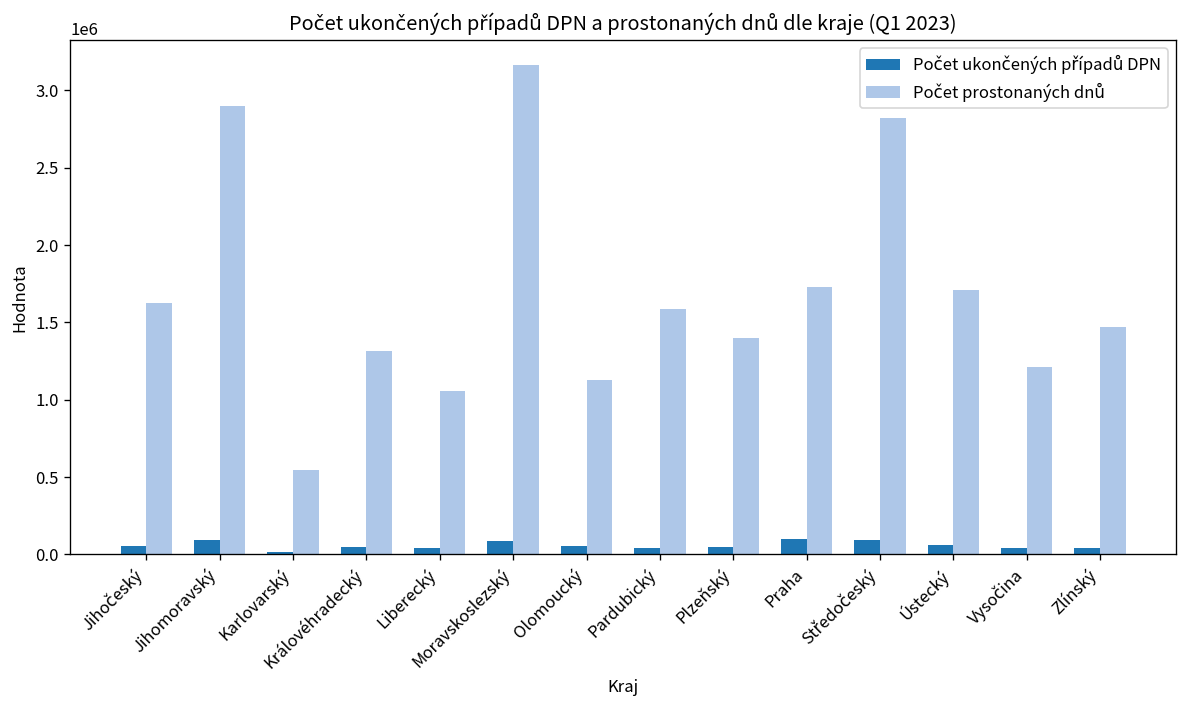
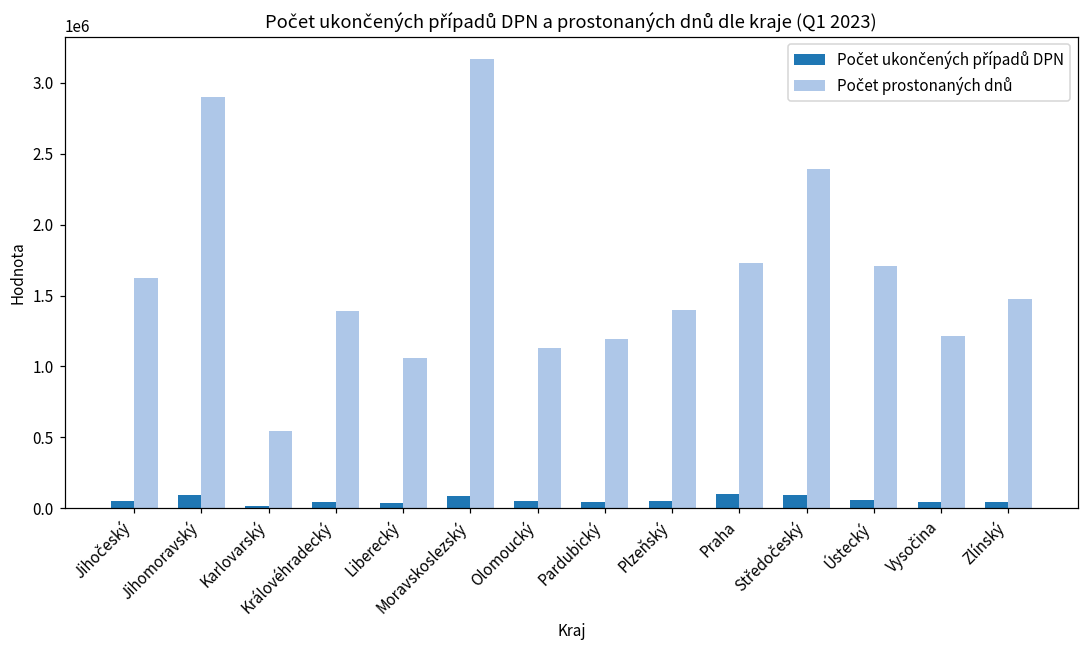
  {
    "Počet ukončených případů DPN": {
      "Jihočeský": 50000,
      "Jihomoravský": 90000,
      "Královéhradecký": 50000,
      "Liberecký": 40000,
      "Moravskoslezský": 90000,
      "Olomoucký": 50000,
      "Pardubický": 40000,
      "Plzeňský": 50000,
      "Praha": 100000,
      "Středočeský": 90000,
      "Ústecký": 60000,
      "Vysočina": 40000,
      "Zlínský": 40000
    },
    "Počet prostonaných dnů": {
      "Jihočeský": 1620000,
      "Jihomoravský": 2900000,
      "Karlovarský": 550000,
-     "Královéhradecký": 1320000,
+     "Královéhradecký": 1390000,
      "Liberecký": 1060000,
      "Moravskoslezský": 3170000,
      "Olomoucký": 1130000,
-     "Pardubický": 1590000,
+     "Pardubický": 1190000,
      "Plzeňský": 1400000,
      "Praha": 1730000,
-     "Středočeský": 2820000,
+     "Středočeský": 2390000,
      "Ústecký": 1710000,
      "Vysočina": 1210000,
      "Zlínský": 1470000
    }
  }
